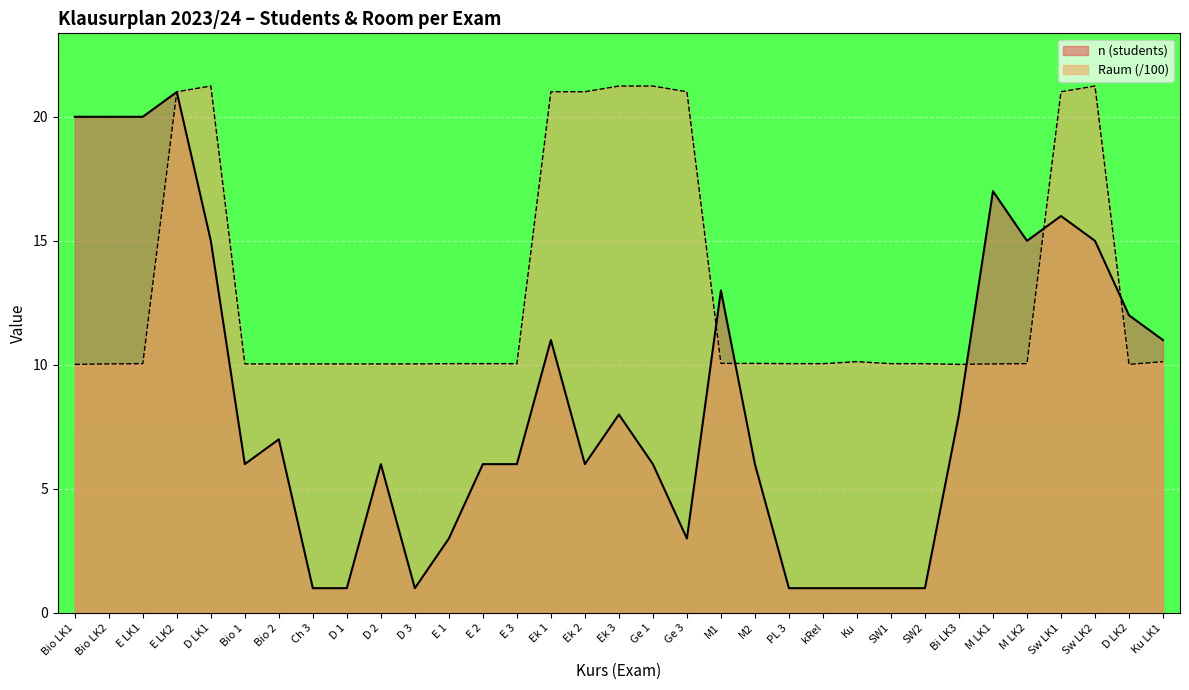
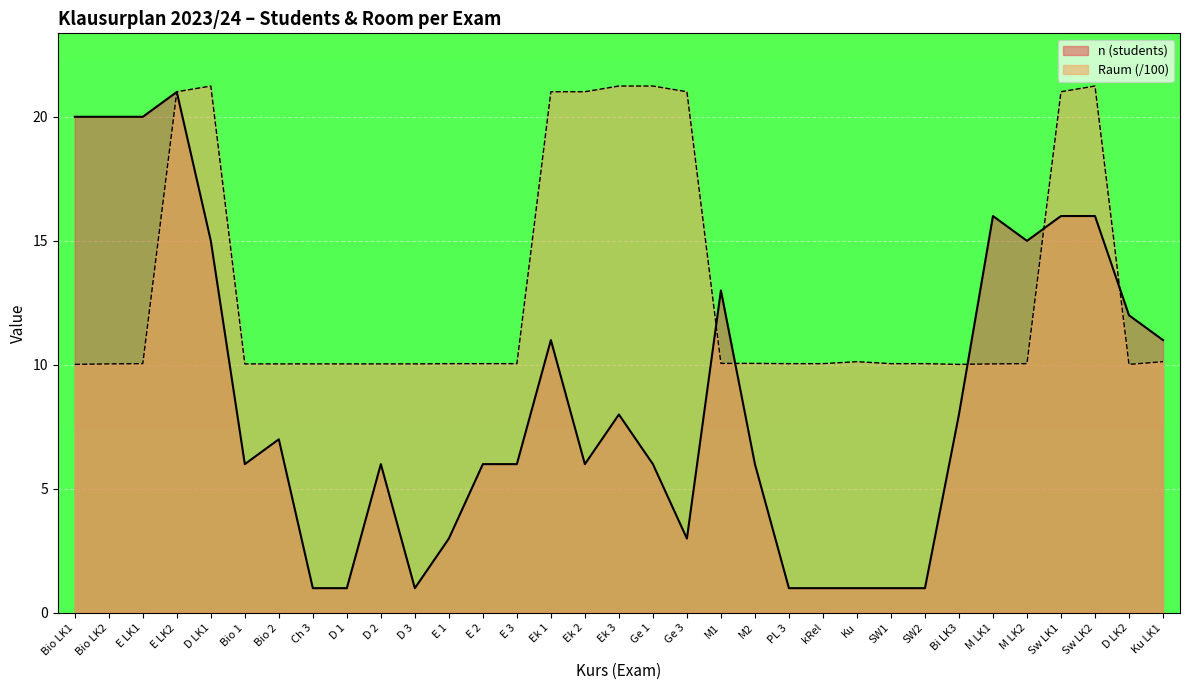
  {
    "n (students)": {
      "Bio LK1": 20,
      "Bio LK2": 20,
      "E LK1": 20,
      "D LK1": 15,
      "Bio 1": 6,
      "Bio 2": 7,
      "Ch 3": 1,
      "D 1": 1,
      "D 2": 6,
      "D 3": 1,
      "E 1": 3,
      "E 2": 6,
      "E 3": 6,
      "Ek 1": 11,
      "Ek 2": 6,
      "Ek 3": 8,
      "Ge 1": 6,
      "Ge 3": 3,
      "M1": 13,
      "M2": 6,
      "PL 3": 1,
      "kRel": 1,
      "Ku": 1,
      "SW1": 1,
      "SW2": 1,
      "Bi LK3": 8,
-     "M LK1": 17,
+     "M LK1": 16,
      "M LK2": 15,
      "Sw LK1": 16,
-     "Sw LK2": 15,
+     "Sw LK2": 16,
      "D LK2": 12,
      "Ku LK1": 11
    },
    "Raum (/100)": {
      "Bio LK1": 10,
      "Bio LK2": 10,
      "E LK1": 10,
      "D LK1": 21.2,
      "Bio 1": 10,
      "Bio 2": 10,
      "Ch 3": 10,
      "D 1": 10,
      "D 2": 10,
      "D 3": 10,
      "E 1": 10,
      "E 2": 10,
      "E 3": 10,
      "Ek 1": 21,
      "Ek 2": 21,
      "Ek 3": 21.2,
      "Ge 1": 21.2,
      "Ge 3": 21,
      "M1": 10,
      "M2": 10,
      "PL 3": 10,
      "kRel": 10,
      "Ku": 10.1,
      "SW1": 10,
      "SW2": 10,
      "Bi LK3": 10,
      "M LK1": 10,
      "M LK2": 10,
      "Sw LK1": 21,
      "Sw LK2": 21.2,
      "D LK2": 10,
      "Ku LK1": 10.1
    }
  }
